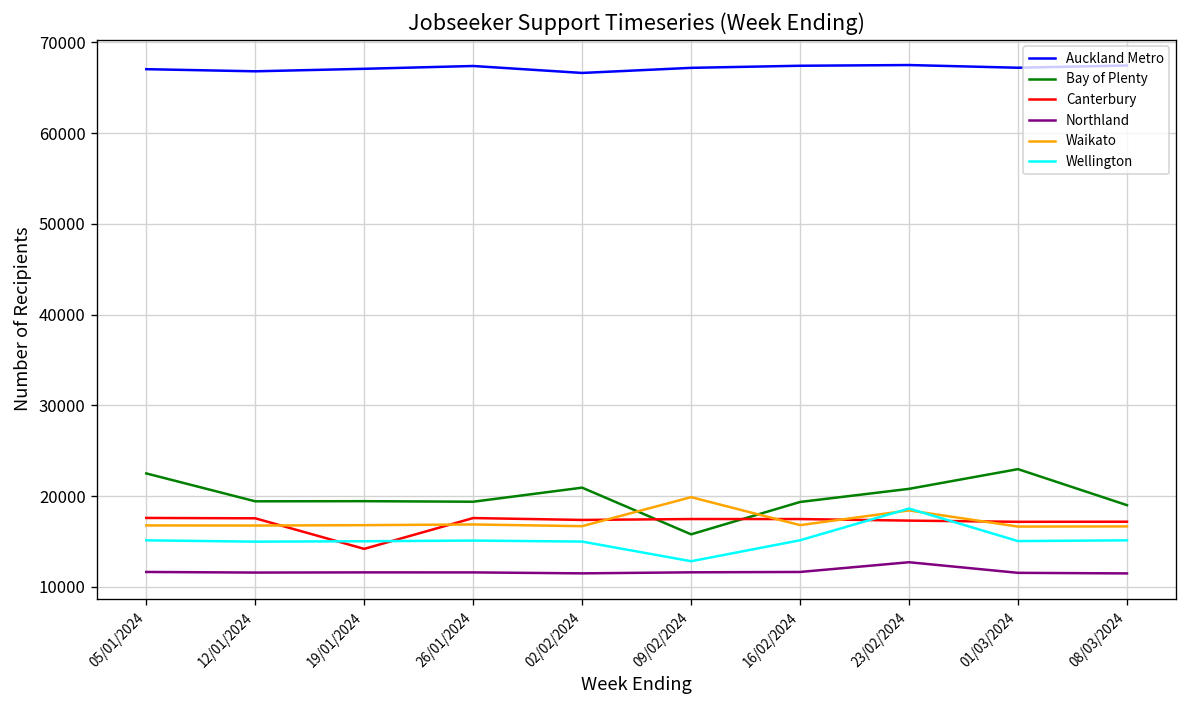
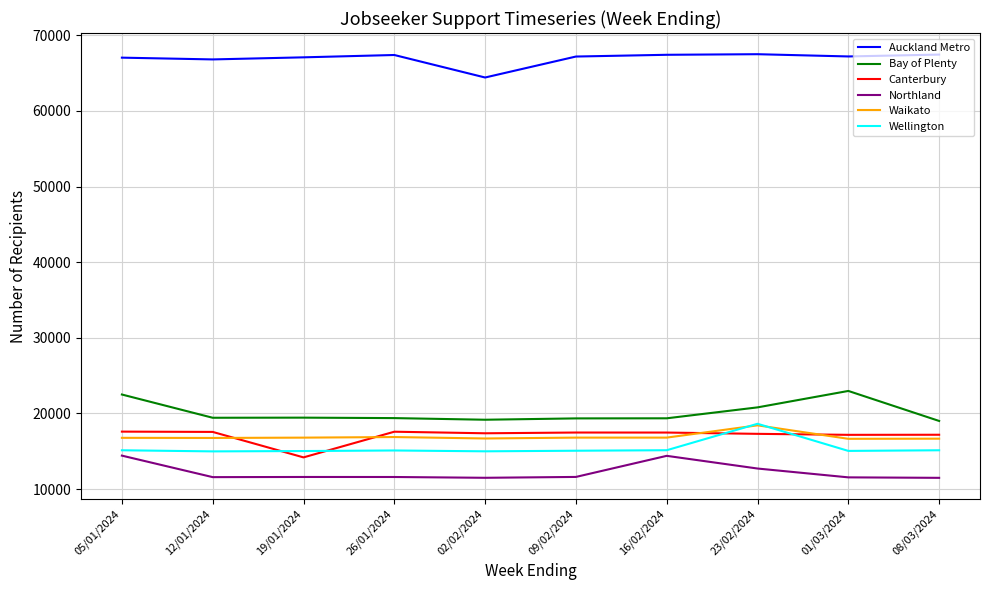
  {
    "Auckland Metro": {
      "05/01/2024": 67000,
      "12/01/2024": 67000,
      "19/01/2024": 67000,
      "26/01/2024": 67000,
-     "02/02/2024": 67000,
+     "02/02/2024": 64000,
      "09/02/2024": 67000,
      "16/02/2024": 67000,
      "23/02/2024": 67000,
      "01/03/2024": 67000
    },
    "Bay of Plenty": {
      "05/01/2024": 22000,
      "12/01/2024": 19000,
      "19/01/2024": 19000,
      "26/01/2024": 19000,
-     "02/02/2024": 21000,
-     "09/02/2024": 16000,
+     "02/02/2024": 19000,
+     "09/02/2024": 19000,
      "16/02/2024": 19000,
      "23/02/2024": 21000,
      "01/03/2024": 23000,
      "08/03/2024": 19000
    },
    "Canterbury": {
      "05/01/2024": 18000,
      "12/01/2024": 18000,
      "19/01/2024": 14000,
      "26/01/2024": 18000,
      "02/02/2024": 17000,
      "09/02/2024": 17000,
      "16/02/2024": 17000,
      "23/02/2024": 17000,
      "01/03/2024": 17000,
      "08/03/2024": 17000
    },
    "Northland": {
-     "05/01/2024": 12000,
+     "05/01/2024": 14000,
      "12/01/2024": 12000,
      "19/01/2024": 12000,
      "26/01/2024": 12000,
      "02/02/2024": 11000,
      "09/02/2024": 12000,
-     "16/02/2024": 12000,
+     "16/02/2024": 14000,
      "23/02/2024": 13000,
      "01/03/2024": 12000,
      "08/03/2024": 11000
    },
    "Waikato": {
      "05/01/2024": 17000,
      "12/01/2024": 17000,
      "19/01/2024": 17000,
      "26/01/2024": 17000,
      "02/02/2024": 17000,
-     "09/02/2024": 20000,
+     "09/02/2024": 17000,
      "16/02/2024": 17000,
      "01/03/2024": 17000,
      "08/03/2024": 17000
    },
    "Wellington": {
      "05/01/2024": 15000,
      "12/01/2024": 15000,
      "19/01/2024": 15000,
      "26/01/2024": 15000,
      "02/02/2024": 15000,
-     "09/02/2024": 13000,
+     "09/02/2024": 15000,
      "16/02/2024": 15000,
      "01/03/2024": 15000,
      "08/03/2024": 15000
    }
  }
